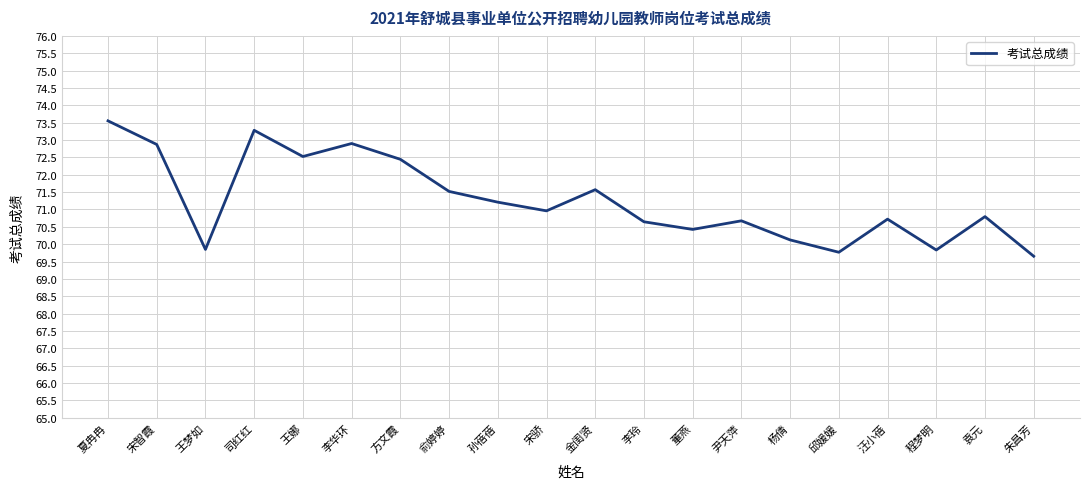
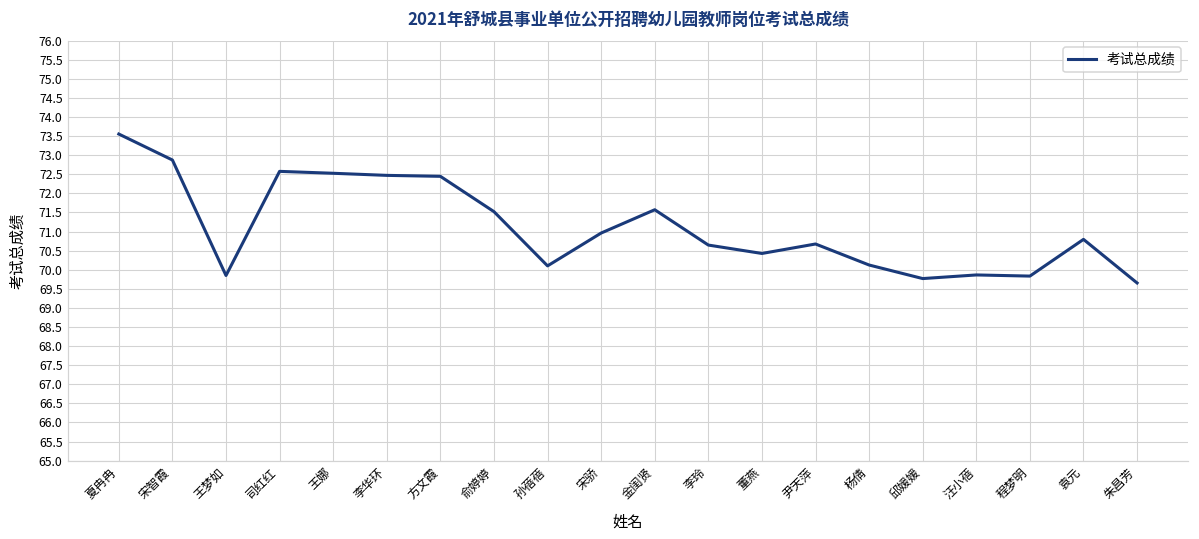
  {
    "夏冉冉": 73.6,
    "宋智霞": 72.9,
    "王梦如": 69.8,
-   "司红红": 73.3,
+   "司红红": 72.6,
    "王娜": 72.5,
-   "李华环": 72.9,
+   "李华环": 72.5,
    "方文霞": 72.4,
    "俞婷婷": 71.5,
-   "孙蓓蓓": 71.2,
+   "孙蓓蓓": 70.1,
    "宋骄": 71.0,
    "金闺贤": 71.6,
    "李玲": 70.6,
    "董燕": 70.4,
    "尹天萍": 70.7,
    "杨倩": 70.1,
    "邱媛媛": 69.8,
-   "汪小蓓": 70.7,
+   "汪小蓓": 69.9,
    "程梦明": 69.8,
    "袁元": 70.8,
    "朱昌芳": 69.7
  }
